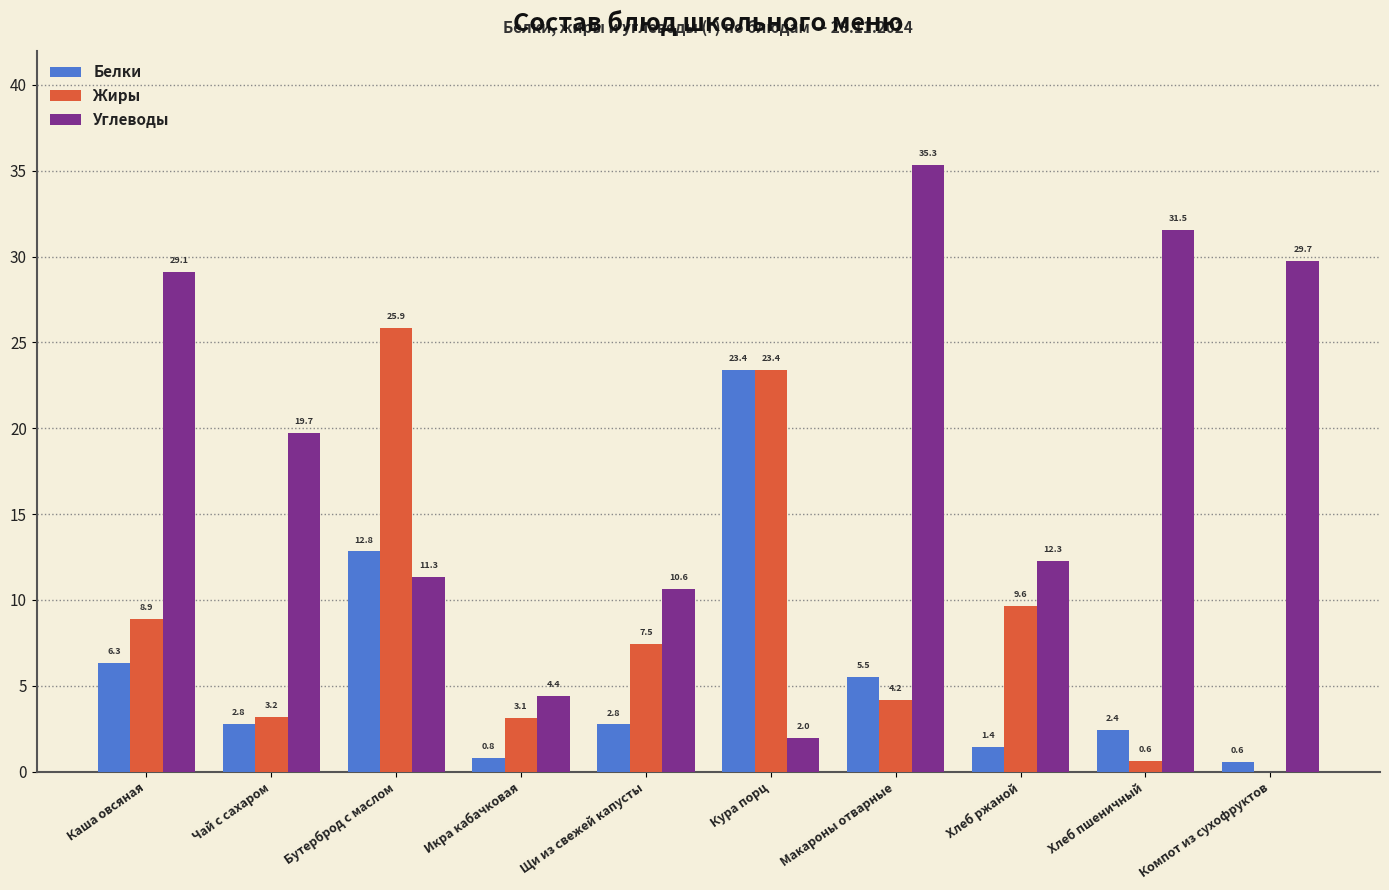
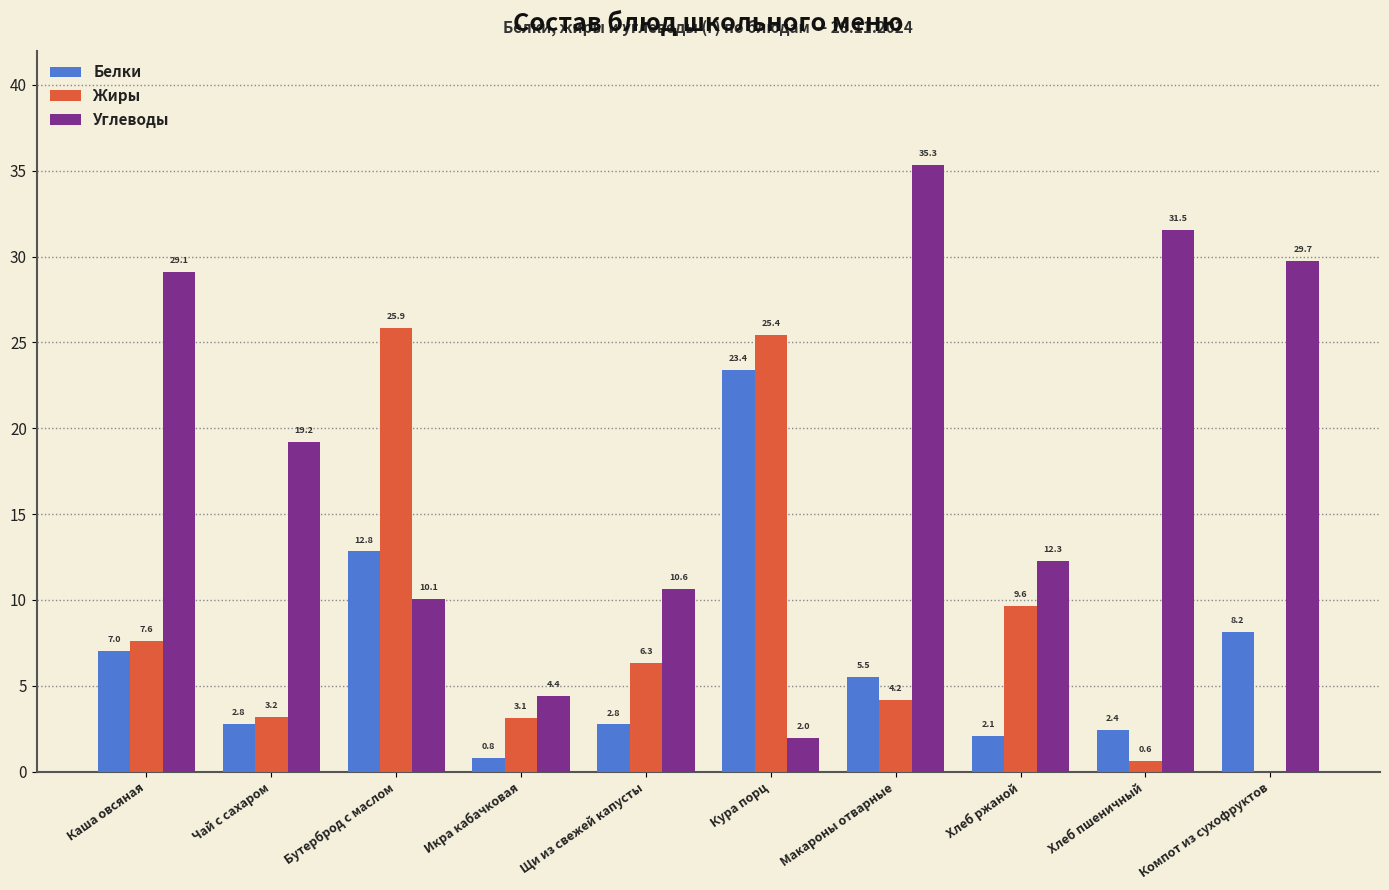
  {
    "Белки": {
-     "Каша овсяная": 6.3,
+     "Каша овсяная": 7.0,
      "Чай с сахаром": 2.8,
      "Бутерброд с маслом": 12.8,
      "Икра кабачковая": 0.8,
      "Щи из свежей капусты": 2.8,
      "Кура порц": 23.4,
      "Макароны отварные": 5.5,
-     "Хлеб ржаной": 1.4,
+     "Хлеб ржаной": 2.1,
      "Хлеб пшеничный": 2.4,
-     "Компот из сухофруктов": 0.6
+     "Компот из сухофруктов": 8.2
    },
    "Жиры": {
-     "Каша овсяная": 8.9,
+     "Каша овсяная": 7.6,
      "Чай с сахаром": 3.2,
      "Бутерброд с маслом": 25.9,
      "Икра кабачковая": 3.1,
-     "Щи из свежей капусты": 7.5,
-     "Кура порц": 23.4,
+     "Щи из свежей капусты": 6.3,
+     "Кура порц": 25.4,
      "Макароны отварные": 4.2,
      "Хлеб ржаной": 9.6,
      "Хлеб пшеничный": 0.6
    },
    "Углеводы": {
      "Каша овсяная": 29.1,
-     "Чай с сахаром": 19.7,
-     "Бутерброд с маслом": 11.3,
+     "Чай с сахаром": 19.2,
+     "Бутерброд с маслом": 10.1,
      "Икра кабачковая": 4.4,
      "Щи из свежей капусты": 10.6,
      "Кура порц": 2.0,
      "Макароны отварные": 35.3,
      "Хлеб ржаной": 12.3,
      "Хлеб пшеничный": 31.5,
      "Компот из сухофруктов": 29.7
    }
  }
